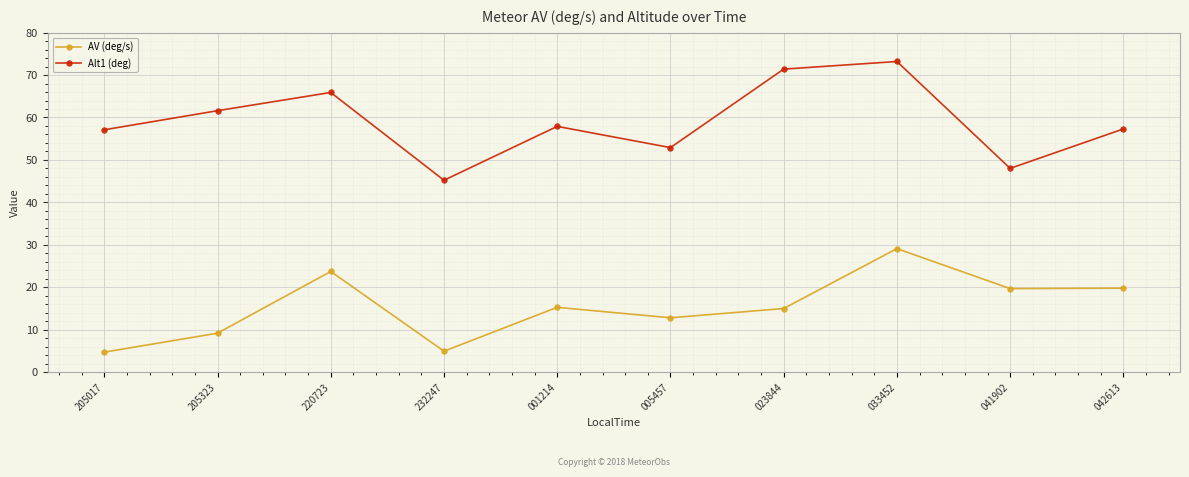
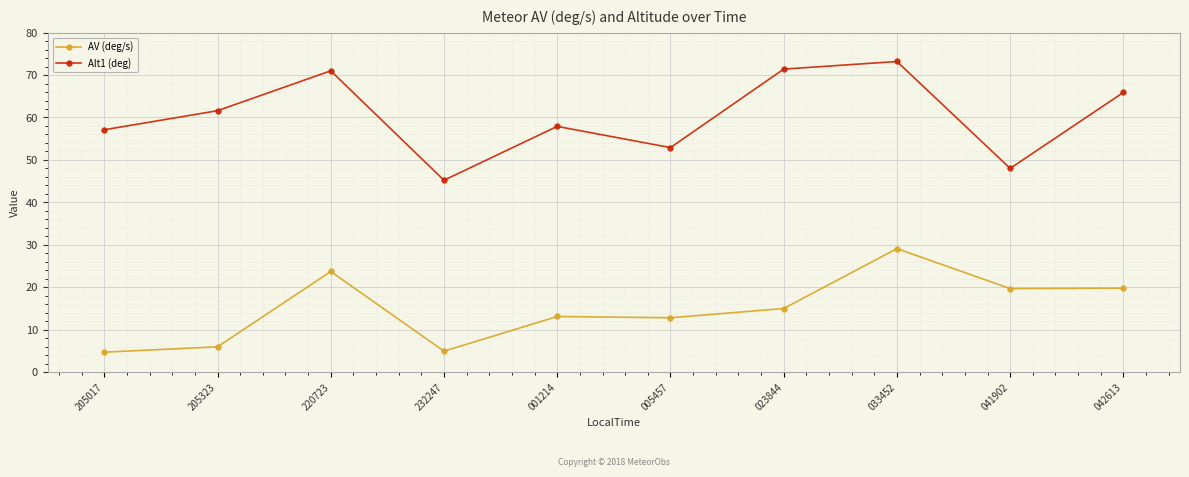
  {
    "AV (deg/s)": {
      "205017": 5,
-     "205323": 9,
+     "205323": 6,
      "220723": 24,
      "232247": 5,
-     "001214": 15,
+     "001214": 13,
      "005457": 13,
      "023844": 15,
      "033452": 29,
      "041902": 20,
      "042613": 20
    },
    "Alt1 (deg)": {
      "205017": 57,
      "205323": 62,
-     "220723": 66,
+     "220723": 71,
      "232247": 45,
      "001214": 58,
      "005457": 53,
      "023844": 71,
      "033452": 73,
      "041902": 48,
-     "042613": 57
+     "042613": 66
    }
  }
